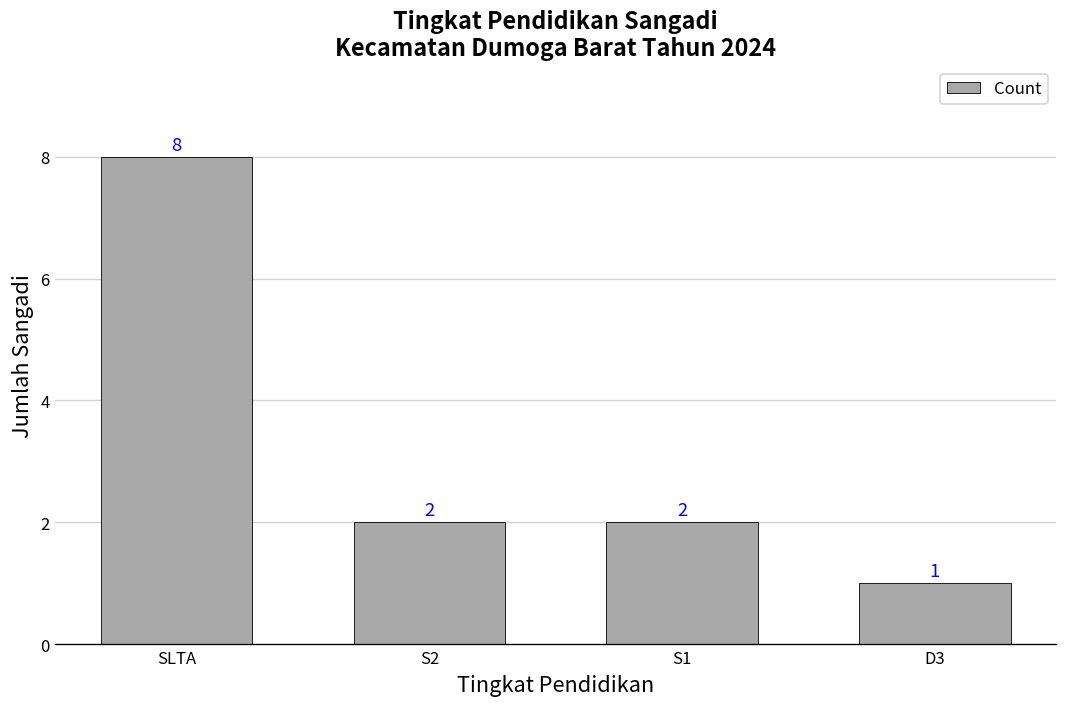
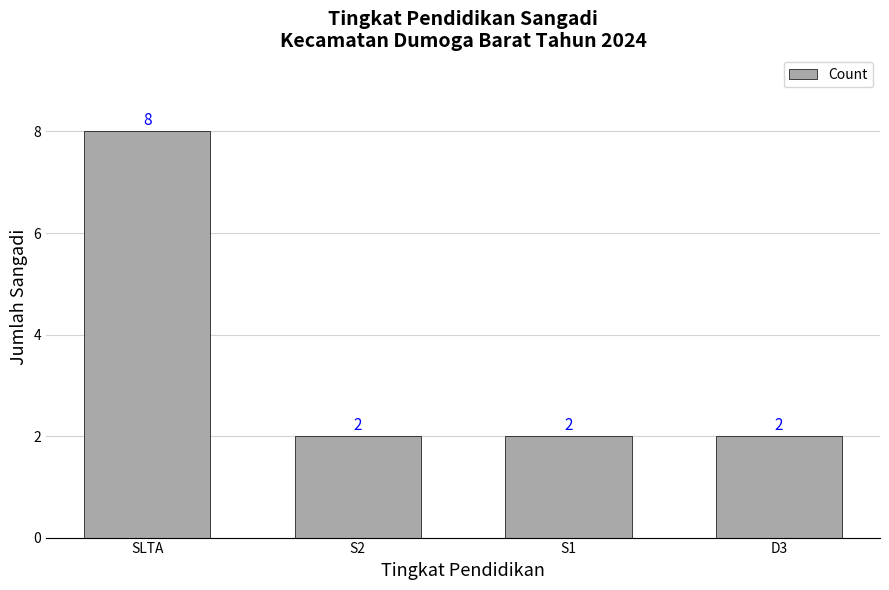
  {
    "SLTA": 8,
    "S2": 2,
    "S1": 2,
-   "D3": 1
+   "D3": 2
  }
